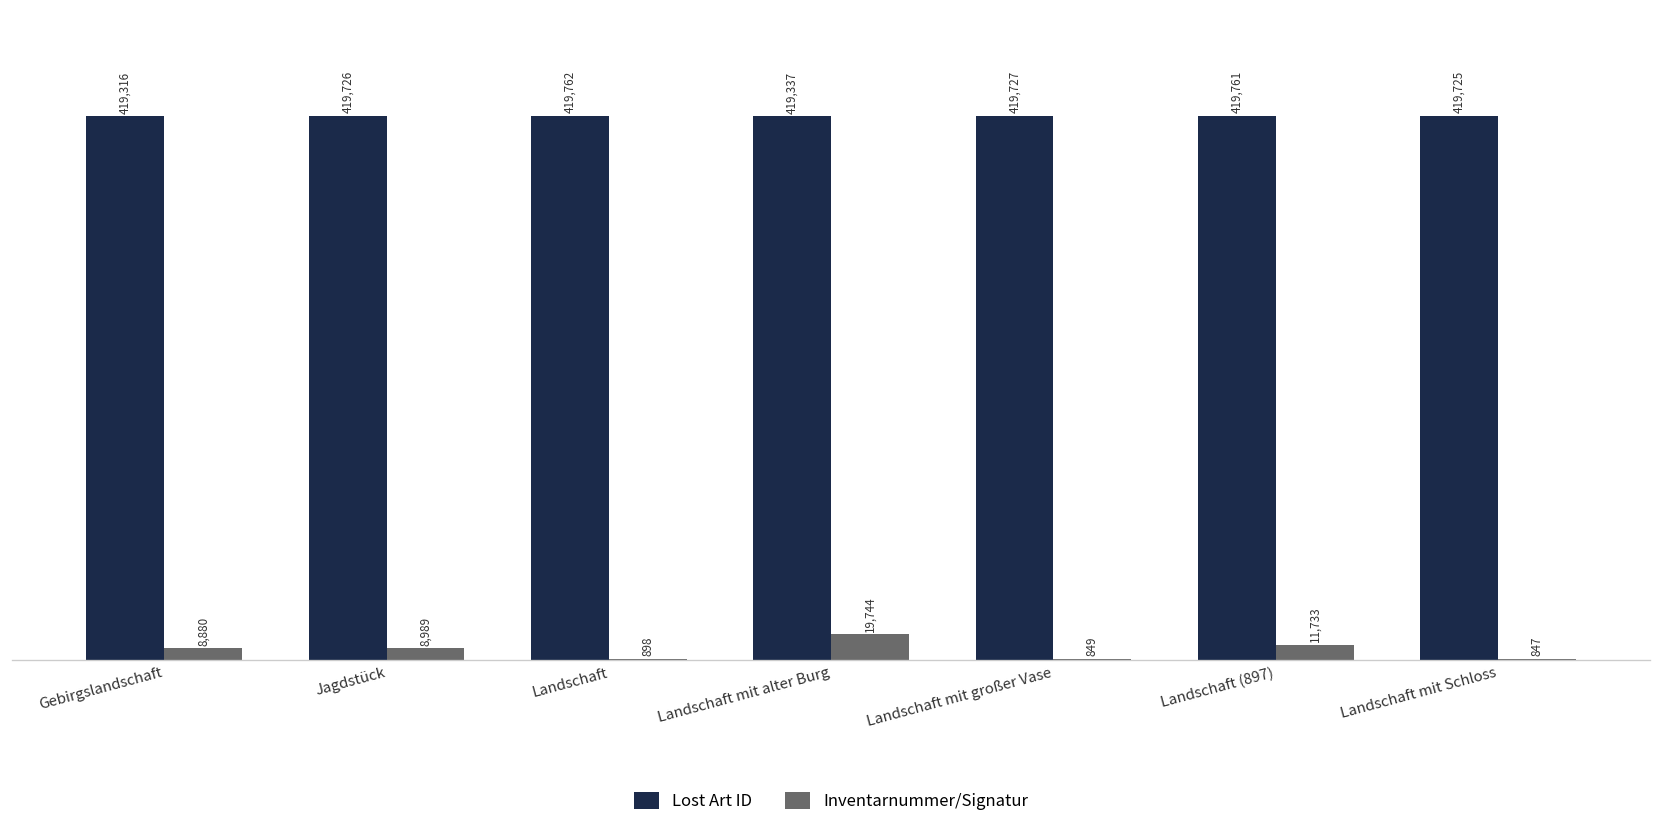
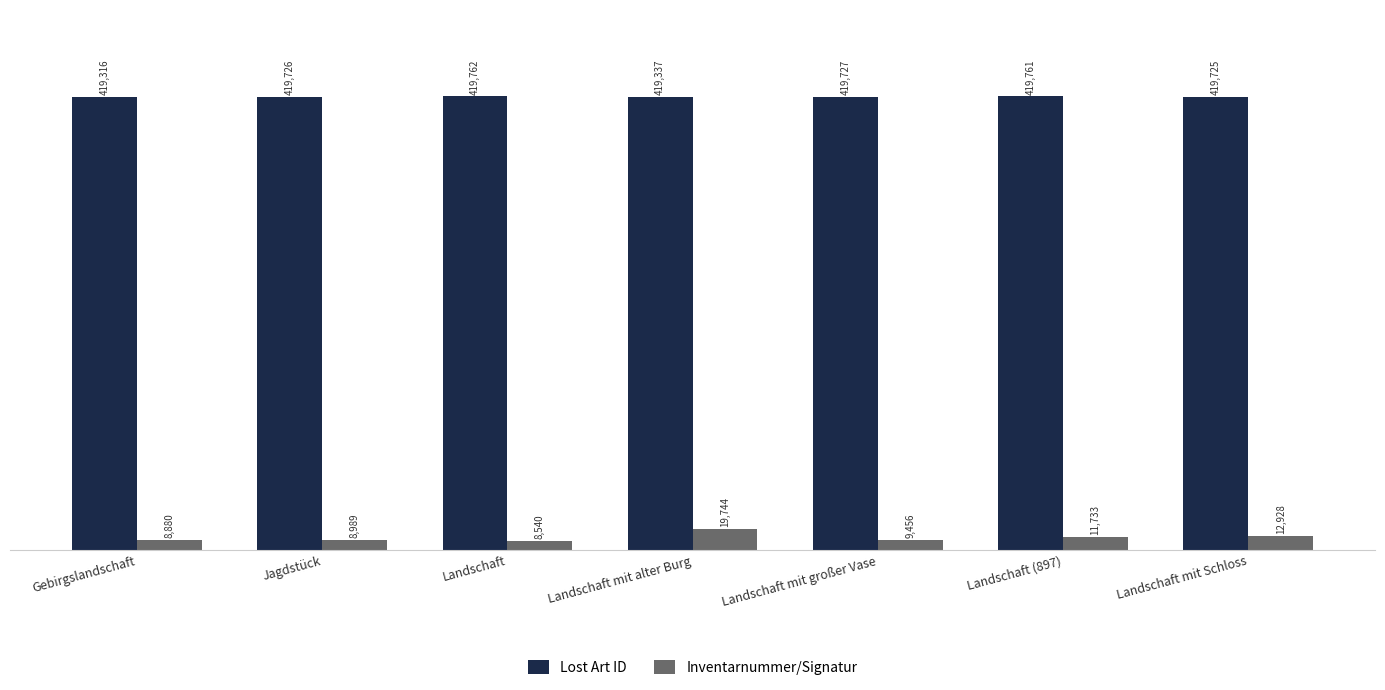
  {
    "Lost Art ID": {
      "Gebirgslandschaft": "419,316",
      "Jagdstück": "419,726",
      "Landschaft": "419,762",
      "Landschaft mit alter Burg": "419,337",
      "Landschaft mit großer Vase": "419,727",
      "Landschaft (897)": "419,761",
      "Landschaft mit Schloss": "419,725"
    },
    "Inventarnummer/Signatur": {
      "Gebirgslandschaft": "8,880",
      "Jagdstück": "8,989",
-     "Landschaft": "898",
+     "Landschaft": "8,540",
      "Landschaft mit alter Burg": "19,744",
-     "Landschaft mit großer Vase": "849",
+     "Landschaft mit großer Vase": "9,456",
      "Landschaft (897)": "11,733",
-     "Landschaft mit Schloss": "847"
+     "Landschaft mit Schloss": "12,928"
    }
  }
